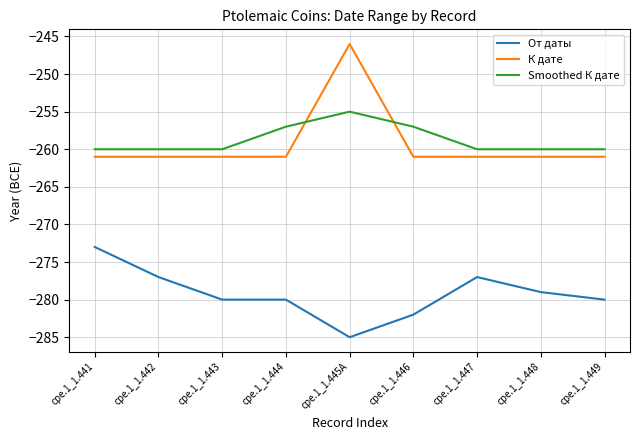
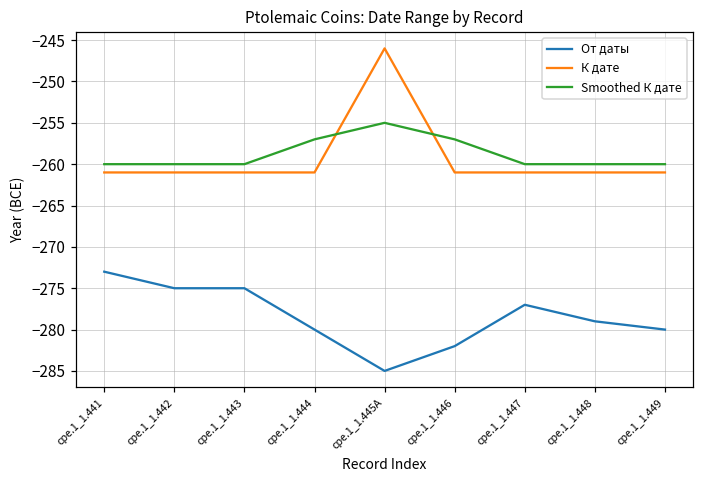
  {
    "От даты": {
      "cpe.1_1.441": -273,
-     "cpe.1_1.442": -277,
-     "cpe.1_1.443": -280,
+     "cpe.1_1.442": -275,
+     "cpe.1_1.443": -275,
      "cpe.1_1.444": -280,
      "cpe.1_1.445A": -285,
      "cpe.1_1.446": -282,
      "cpe.1_1.447": -277,
      "cpe.1_1.448": -279,
      "cpe.1_1.449": -280
    },
    "К дате": {
      "cpe.1_1.441": -261,
      "cpe.1_1.442": -261,
      "cpe.1_1.443": -261,
      "cpe.1_1.444": -261,
      "cpe.1_1.445A": -246,
      "cpe.1_1.446": -261,
      "cpe.1_1.447": -261,
      "cpe.1_1.448": -261,
      "cpe.1_1.449": -261
    },
    "Smoothed К дате": {
      "cpe.1_1.441": -260,
      "cpe.1_1.442": -260,
      "cpe.1_1.443": -260,
      "cpe.1_1.444": -257,
      "cpe.1_1.445A": -255,
      "cpe.1_1.446": -257,
      "cpe.1_1.447": -260,
      "cpe.1_1.448": -260,
      "cpe.1_1.449": -260
    }
  }
